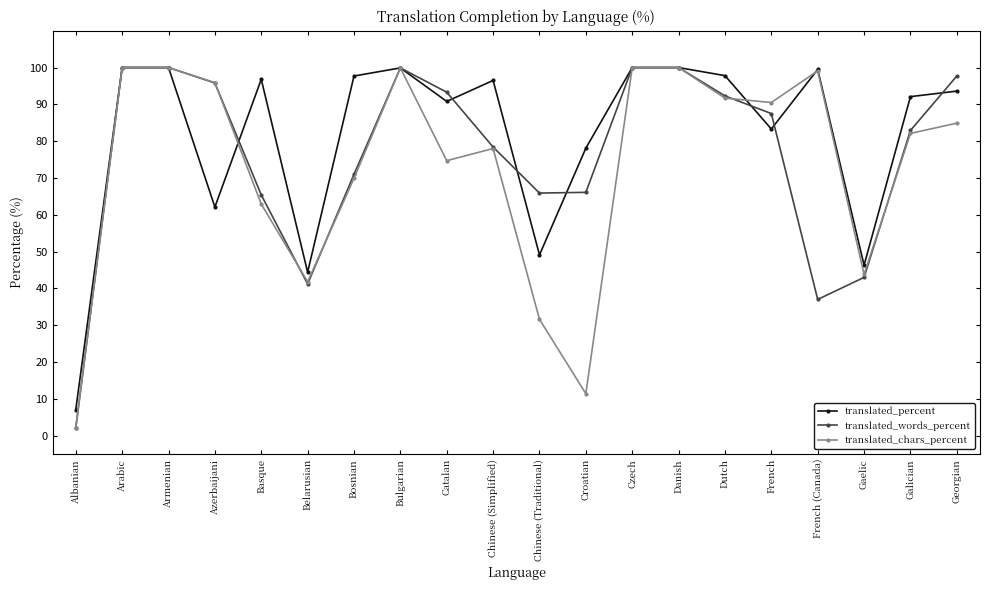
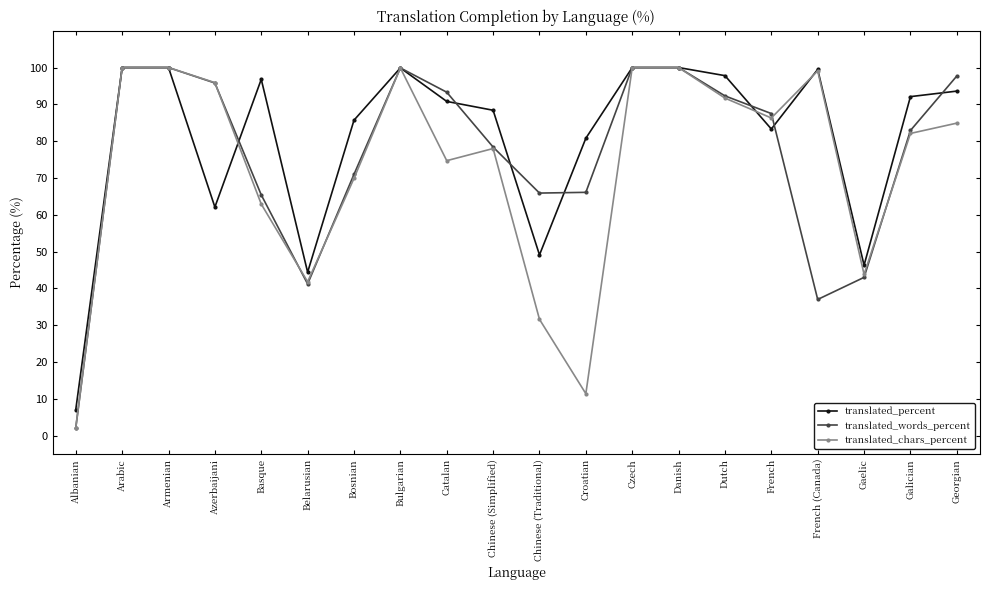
  {
    "translated_percent": {
      "Albanian": 7,
      "Azerbaijani": 62,
      "Basque": 97,
      "Belarusian": 44,
-     "Bosnian": 98,
+     "Bosnian": 86,
      "Catalan": 91,
-     "Chinese (Simplified)": 97,
+     "Chinese (Simplified)": 88,
      "Chinese (Traditional)": 49,
-     "Croatian": 78,
+     "Croatian": 81,
      "Dutch": 98,
      "French": 83,
      "Gaelic": 46,
      "Galician": 92,
      "Georgian": 94
    },
    "translated_words_percent": {
      "Basque": 65,
      "Bosnian": 71,
      "Catalan": 93,
      "Chinese (Traditional)": 66,
      "Croatian": 66,
      "French": 88,
      "French (Canada)": 37,
      "Gaelic": 43,
      "Galician": 83,
      "Georgian": 98
    },
    "translated_chars_percent": {
      "Basque": 63,
      "Bosnian": 70,
      "Catalan": 75,
      "Chinese (Traditional)": 32,
      "Croatian": 11,
-     "French": 91,
+     "French": 86,
      "Gaelic": 44,
      "Galician": 82,
      "Georgian": 85
    }
  }
